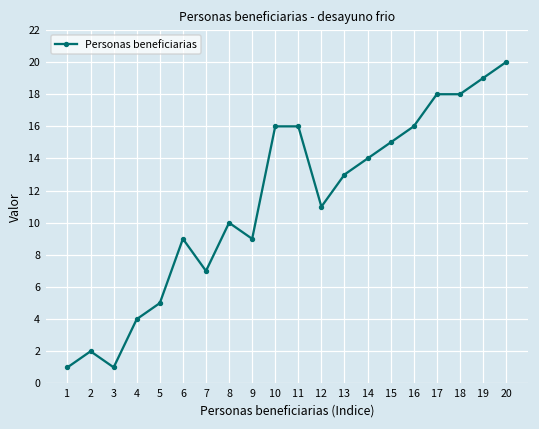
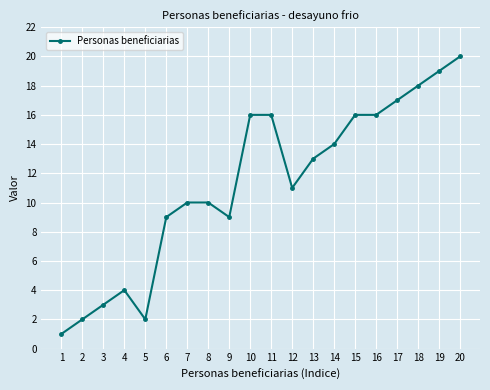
  {
    "1": 1,
    "2": 2,
-   "3": 1,
+   "3": 3,
    "4": 4,
-   "5": 5,
+   "5": 2,
    "6": 9,
-   "7": 7,
+   "7": 10,
    "8": 10,
    "9": 9,
    "10": 16,
    "11": 16,
    "12": 11,
    "13": 13,
    "14": 14,
-   "15": 15,
+   "15": 16,
    "16": 16,
-   "17": 18,
+   "17": 17,
    "18": 18,
    "19": 19,
    "20": 20
  }
